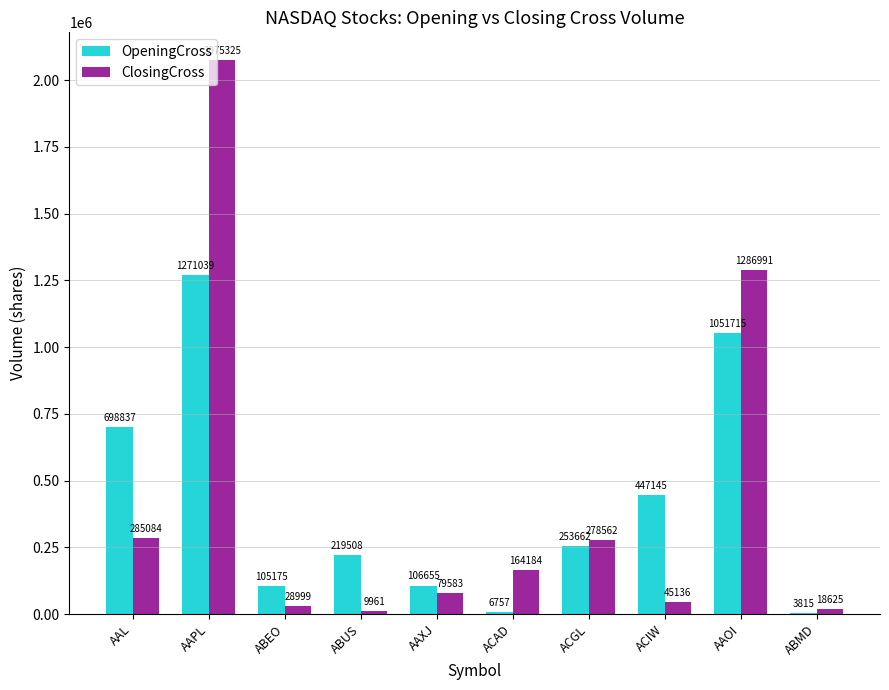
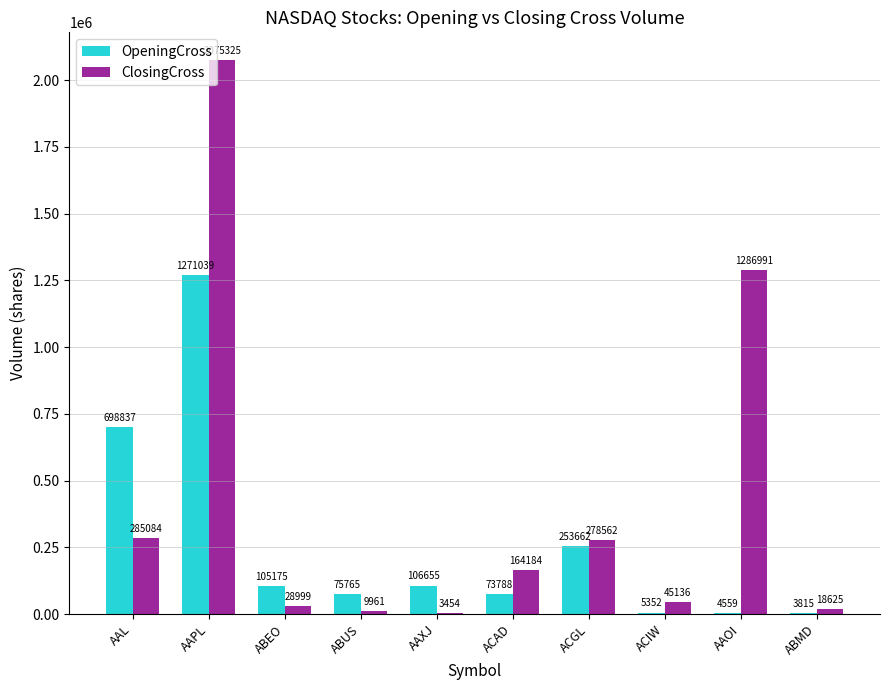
  {
    "OpeningCross": {
      "AAL": 698837,
      "AAPL": 1271039,
      "ABEO": 105175,
-     "ABUS": 219508,
+     "ABUS": 75765,
      "AAXJ": 106655,
-     "ACAD": 6757,
+     "ACAD": 73788,
      "ACGL": 253662,
-     "ACIW": 447145,
-     "AAOI": 1051715,
+     "ACIW": 5352,
+     "AAOI": 4559,
      "ABMD": 3815
    },
    "ClosingCross": {
      "AAL": 285084,
      "ABEO": 28999,
      "ABUS": 9961,
-     "AAXJ": 79583,
+     "AAXJ": 3454,
      "ACAD": 164184,
      "ACGL": 278562,
      "ACIW": 45136,
      "AAOI": 1286991,
      "ABMD": 18625
    }
  }
